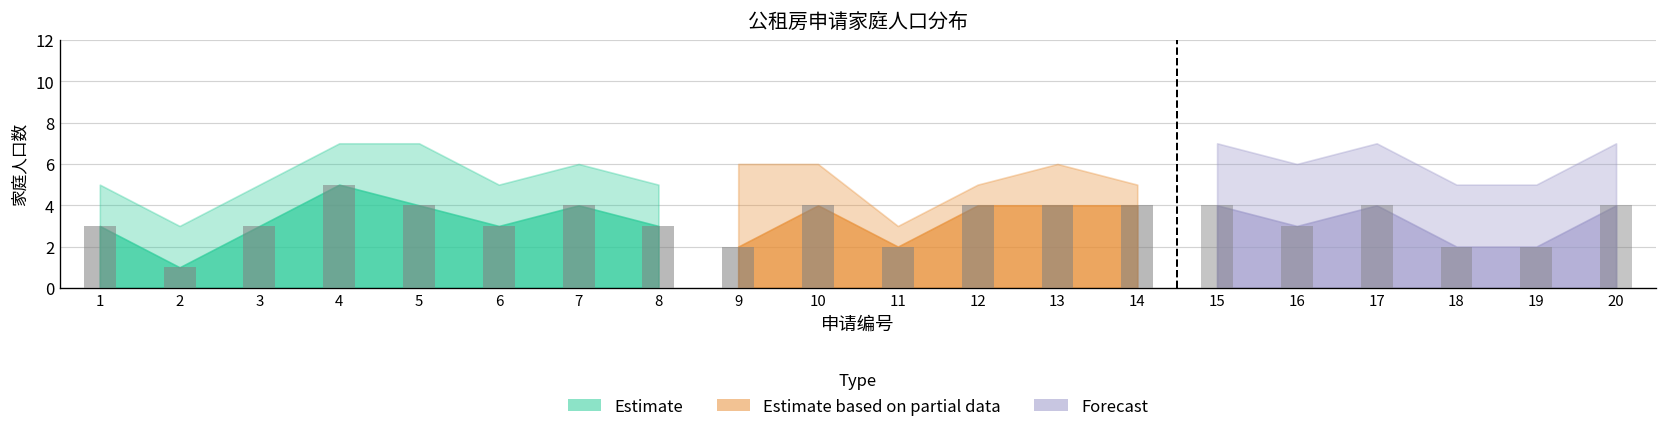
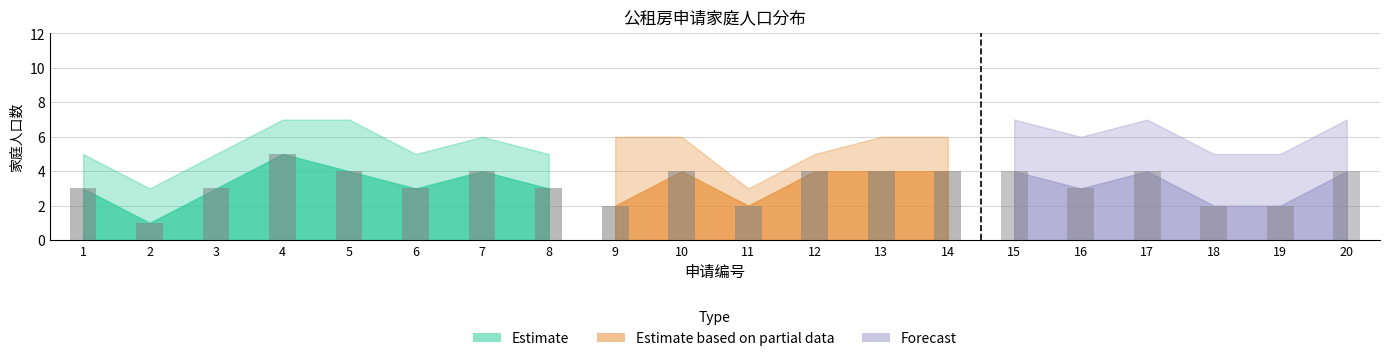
  {
    "Estimate": {
      "1": 5,
      "2": 3,
      "3": 5,
      "4": 7,
      "5": 7,
      "6": 5,
      "7": 6,
      "8": 5
    },
    "Estimate based on partial data": {
      "9": 6,
      "10": 6,
      "11": 3,
      "12": 5,
      "13": 6,
-     "14": 5
+     "14": 6
    },
    "Forecast": {
      "15": 7,
      "16": 6,
      "17": 7,
      "18": 5,
      "19": 5,
      "20": 7
    }
  }
